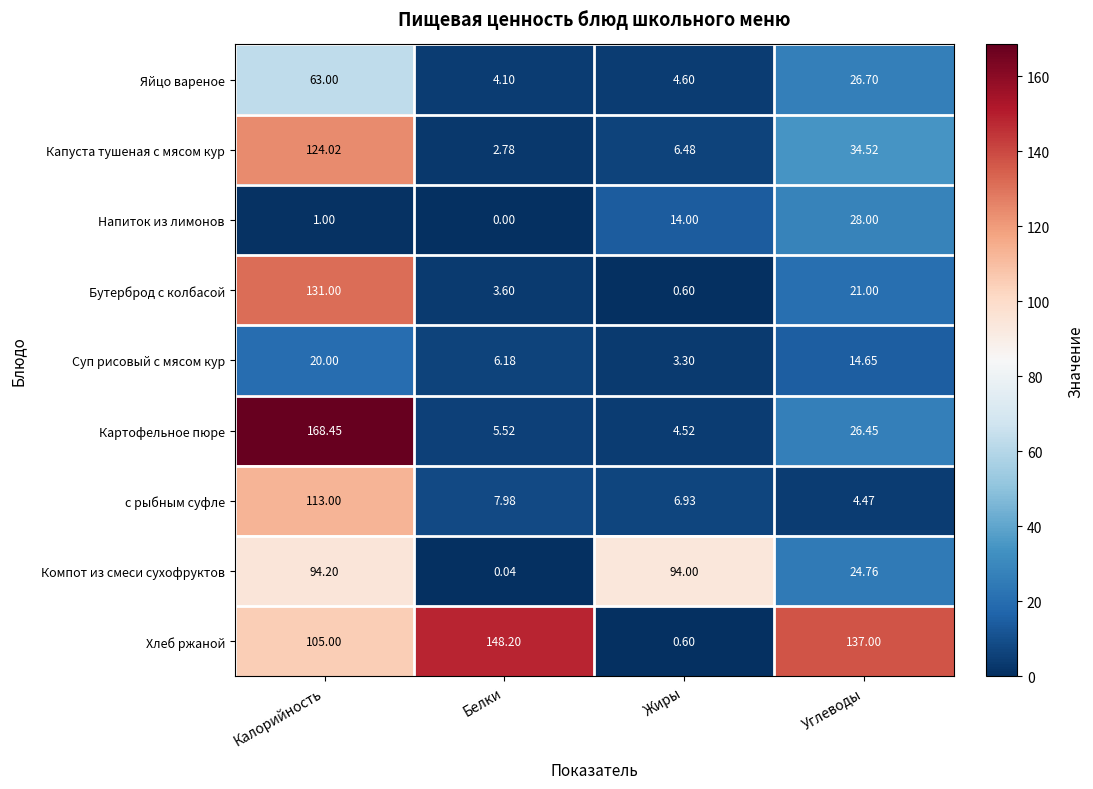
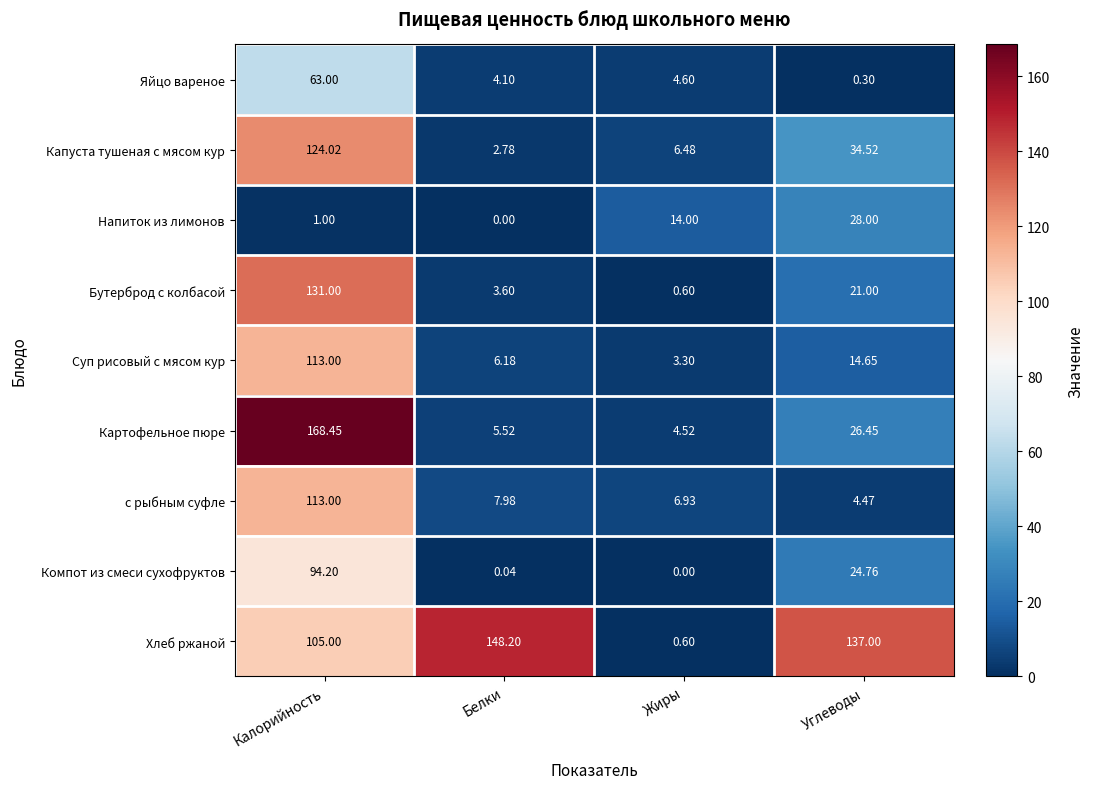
  {
    "Яйцо вареное": {
      "Калорийность": 63.00,
      "Белки": 4.10,
      "Жиры": 4.60,
-     "Углеводы": 26.70
+     "Углеводы": 0.30
    },
    "Капуста тушеная с мясом кур": {
      "Калорийность": 124.02,
      "Белки": 2.78,
      "Жиры": 6.48,
      "Углеводы": 34.52
    },
    "Напиток из лимонов": {
      "Калорийность": 1.00,
      "Белки": 0.00,
      "Жиры": 14.00,
      "Углеводы": 28.00
    },
    "Бутерброд с колбасой": {
      "Калорийность": 131.00,
      "Белки": 3.60,
      "Жиры": 0.60,
      "Углеводы": 21.00
    },
    "Суп рисовый с мясом кур": {
-     "Калорийность": 20.00,
+     "Калорийность": 113.00,
      "Белки": 6.18,
      "Жиры": 3.30,
      "Углеводы": 14.65
    },
    "Картофельное пюре": {
      "Калорийность": 168.45,
      "Белки": 5.52,
      "Жиры": 4.52,
      "Углеводы": 26.45
    },
    "с рыбным суфле": {
      "Калорийность": 113.00,
      "Белки": 7.98,
      "Жиры": 6.93,
      "Углеводы": 4.47
    },
    "Компот из смеси сухофруктов": {
      "Калорийность": 94.20,
      "Белки": 0.04,
-     "Жиры": 94.00,
+     "Жиры": 0.00,
      "Углеводы": 24.76
    },
    "Хлеб ржаной": {
      "Калорийность": 105.00,
      "Белки": 148.20,
      "Жиры": 0.60,
      "Углеводы": 137.00
    }
  }
